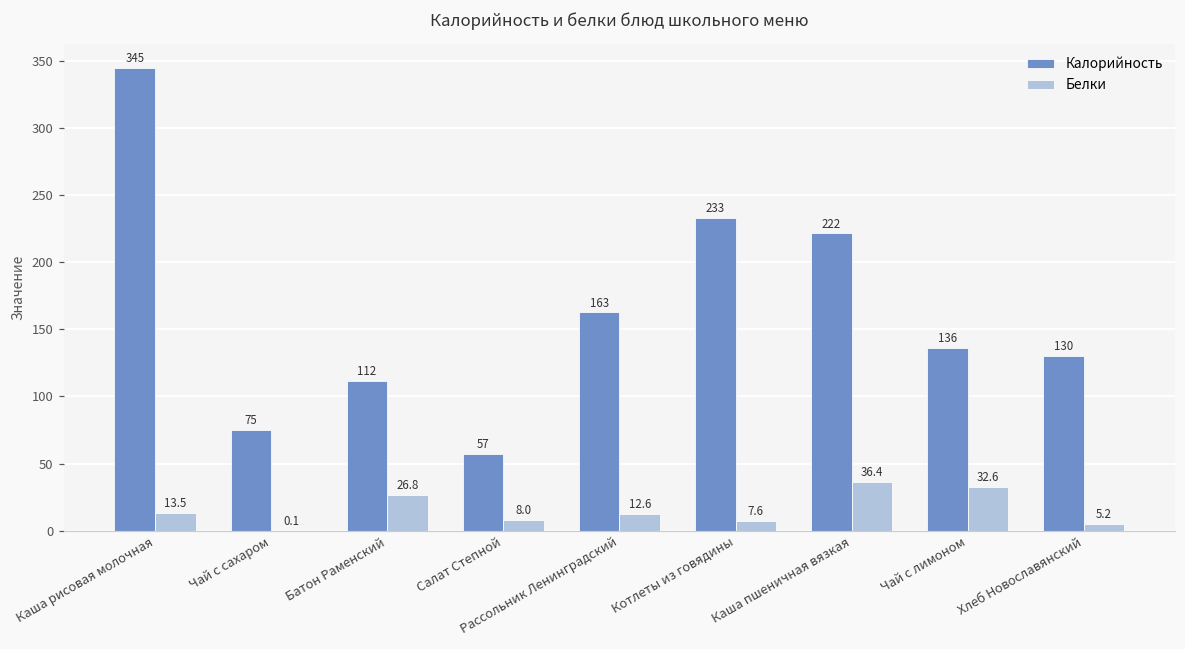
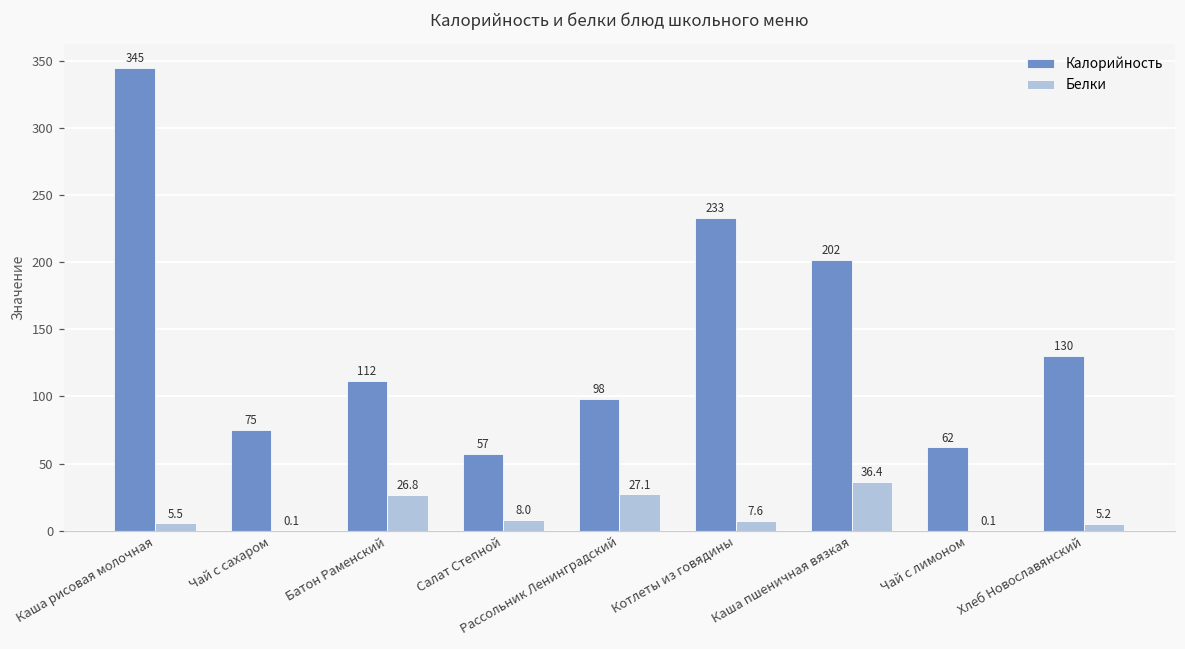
  {
    "Калорийность": {
      "Каша рисовая молочная": 345,
      "Чай с сахаром": 75,
      "Батон Раменский": 112,
      "Салат Степной": 57,
-     "Рассольник Ленинградский": 163,
+     "Рассольник Ленинградский": 98,
      "Котлеты из говядины": 233,
-     "Каша пшеничная вязкая": 222,
-     "Чай с лимоном": 136,
+     "Каша пшеничная вязкая": 202,
+     "Чай с лимоном": 62,
      "Хлеб Новославянский": 130
    },
    "Белки": {
-     "Каша рисовая молочная": 13.5,
+     "Каша рисовая молочная": 5.5,
      "Чай с сахаром": 0.1,
      "Батон Раменский": 26.8,
      "Салат Степной": 8.0,
-     "Рассольник Ленинградский": 12.6,
+     "Рассольник Ленинградский": 27.1,
      "Котлеты из говядины": 7.6,
      "Каша пшеничная вязкая": 36.4,
-     "Чай с лимоном": 32.6,
+     "Чай с лимоном": 0.1,
      "Хлеб Новославянский": 5.2
    }
  }
